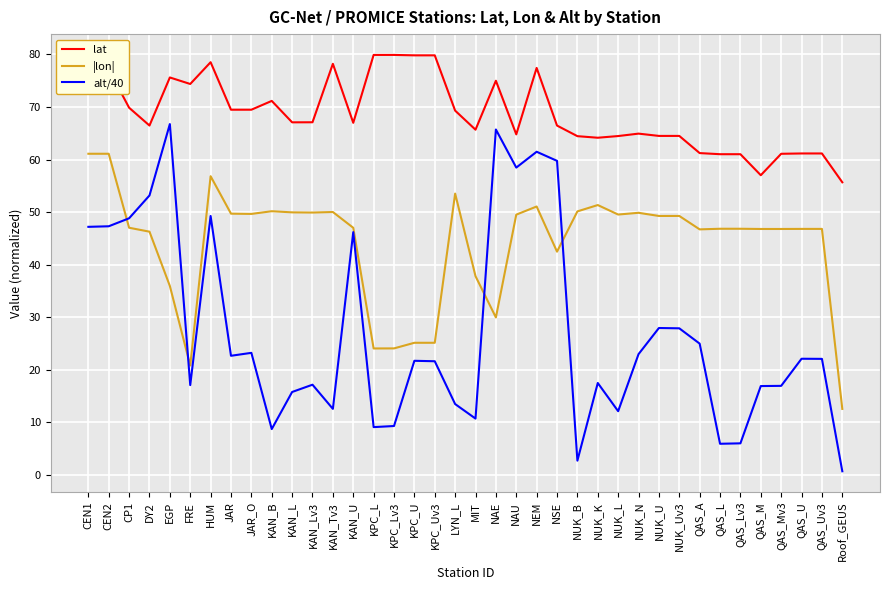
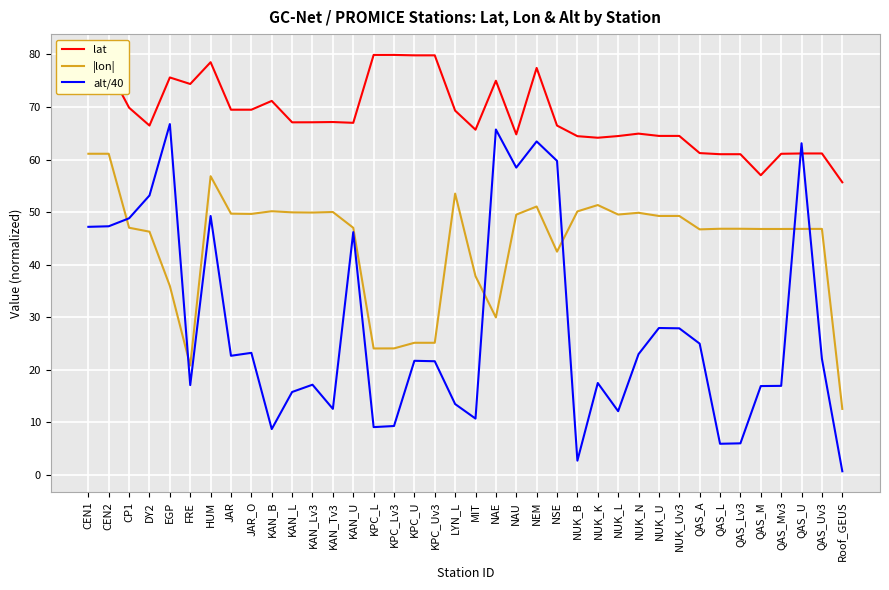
  {
    "lat": {
      "CP1": 70,
      "DY2": 66,
      "EGP": 76,
      "FRE": 74,
      "HUM": 79,
      "JAR": 69,
      "JAR_O": 69,
      "KAN_B": 71,
      "KAN_L": 67,
      "KAN_Lv3": 67,
-     "KAN_Tv3": 78,
+     "KAN_Tv3": 67,
      "KAN_U": 67,
      "KPC_L": 80,
      "KPC_Lv3": 80,
      "KPC_U": 80,
      "KPC_Uv3": 80,
      "LYN_L": 69,
      "MIT": 66,
      "NAE": 75,
      "NAU": 65,
      "NEM": 77,
      "NSE": 66,
      "NUK_B": 64,
      "NUK_K": 64,
      "NUK_L": 64,
      "NUK_N": 65,
      "NUK_U": 65,
      "NUK_Uv3": 65,
      "QAS_A": 61,
      "QAS_L": 61,
      "QAS_Lv3": 61,
      "QAS_M": 57,
      "QAS_Mv3": 61,
      "QAS_U": 61,
      "QAS_Uv3": 61,
      "Roof_GEUS": 56
    },
    "|lon|": {
      "CEN1": 61,
      "CEN2": 61,
      "CP1": 47,
      "DY2": 46,
      "EGP": 36,
      "FRE": 21,
      "HUM": 57,
      "JAR": 50,
      "JAR_O": 50,
      "KAN_B": 50,
      "KAN_L": 50,
      "KAN_Lv3": 50,
      "KAN_Tv3": 50,
      "KAN_U": 47,
      "KPC_L": 24,
      "KPC_Lv3": 24,
      "KPC_U": 25,
      "KPC_Uv3": 25,
      "LYN_L": 54,
      "MIT": 38,
      "NAE": 30,
      "NAU": 50,
      "NEM": 51,
      "NSE": 42,
      "NUK_B": 50,
      "NUK_K": 51,
      "NUK_L": 50,
      "NUK_N": 50,
      "NUK_U": 49,
      "NUK_Uv3": 49,
      "QAS_A": 47,
      "QAS_L": 47,
      "QAS_Lv3": 47,
      "QAS_M": 47,
      "QAS_Mv3": 47,
      "QAS_U": 47,
      "QAS_Uv3": 47,
      "Roof_GEUS": 13
    },
    "alt/40": {
      "CEN1": 47,
      "CEN2": 47,
      "CP1": 49,
      "DY2": 53,
      "EGP": 67,
      "FRE": 17,
      "HUM": 49,
      "JAR": 23,
      "JAR_O": 23,
      "KAN_B": 9,
      "KAN_L": 16,
      "KAN_Lv3": 17,
      "KAN_Tv3": 13,
      "KAN_U": 46,
      "KPC_L": 9,
      "KPC_Lv3": 9,
      "KPC_U": 22,
      "KPC_Uv3": 22,
      "LYN_L": 14,
      "MIT": 11,
      "NAE": 66,
      "NAU": 58,
-     "NEM": 61,
+     "NEM": 63,
      "NSE": 60,
      "NUK_B": 3,
      "NUK_K": 18,
      "NUK_L": 12,
      "NUK_N": 23,
      "NUK_U": 28,
      "NUK_Uv3": 28,
      "QAS_A": 25,
      "QAS_L": 6,
      "QAS_Lv3": 6,
      "QAS_M": 17,
      "QAS_Mv3": 17,
-     "QAS_U": 22,
+     "QAS_U": 63,
      "QAS_Uv3": 22,
      "Roof_GEUS": 1
    }
  }
